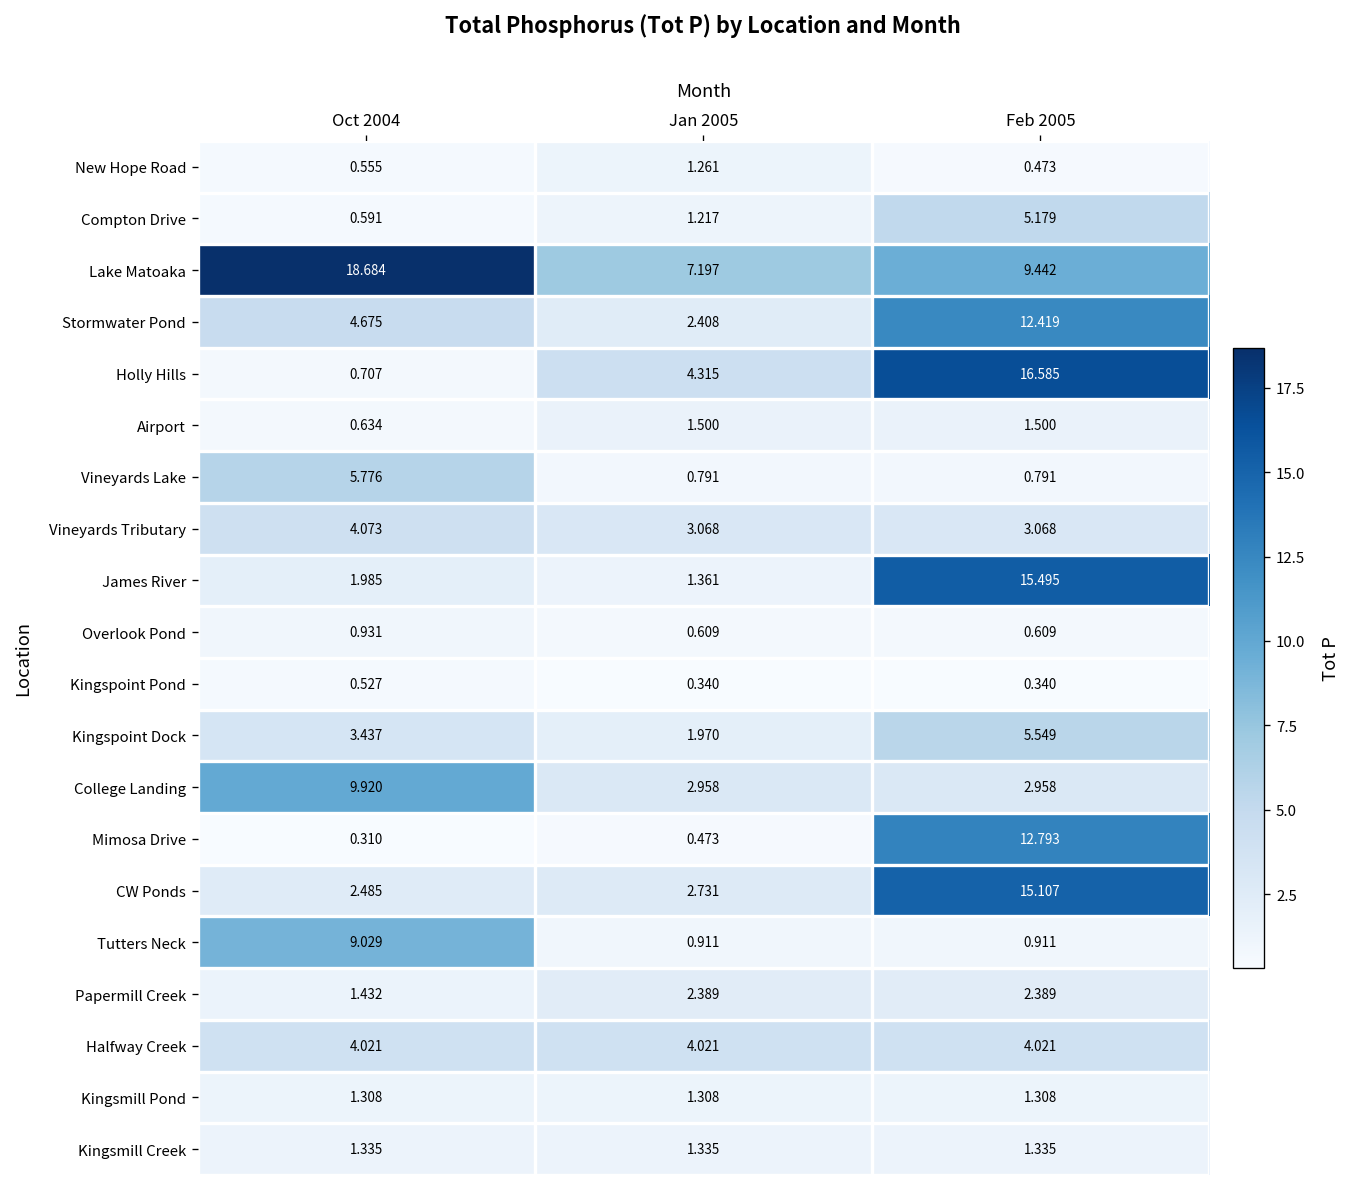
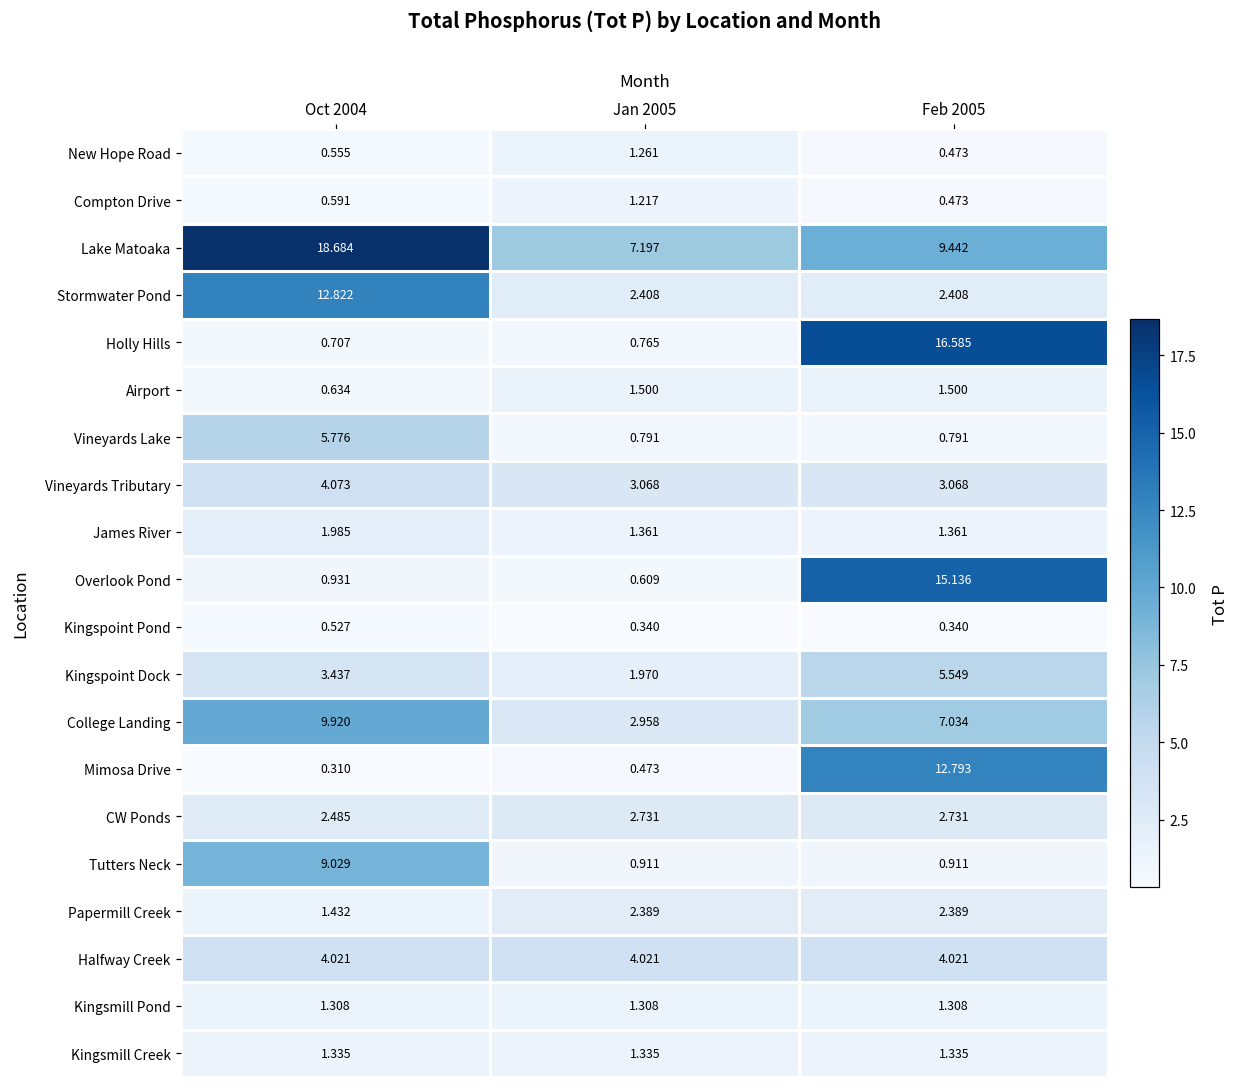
  {
    "New Hope Road": {
      "Oct 2004": 0.555,
      "Jan 2005": 1.261,
      "Feb 2005": 0.473
    },
    "Compton Drive": {
      "Oct 2004": 0.591,
      "Jan 2005": 1.217,
-     "Feb 2005": 5.179
+     "Feb 2005": 0.473
    },
    "Lake Matoaka": {
      "Oct 2004": 18.684,
      "Jan 2005": 7.197,
      "Feb 2005": 9.442
    },
    "Stormwater Pond": {
-     "Oct 2004": 4.675,
+     "Oct 2004": 12.822,
      "Jan 2005": 2.408,
-     "Feb 2005": 12.419
+     "Feb 2005": 2.408
    },
    "Holly Hills": {
      "Oct 2004": 0.707,
-     "Jan 2005": 4.315,
+     "Jan 2005": 0.765,
      "Feb 2005": 16.585
    },
    "Airport": {
      "Oct 2004": 0.634,
      "Jan 2005": 1.500,
      "Feb 2005": 1.500
    },
    "Vineyards Lake": {
      "Oct 2004": 5.776,
      "Jan 2005": 0.791,
      "Feb 2005": 0.791
    },
    "Vineyards Tributary": {
      "Oct 2004": 4.073,
      "Jan 2005": 3.068,
      "Feb 2005": 3.068
    },
    "James River": {
      "Oct 2004": 1.985,
      "Jan 2005": 1.361,
-     "Feb 2005": 15.495
+     "Feb 2005": 1.361
    },
    "Overlook Pond": {
      "Oct 2004": 0.931,
      "Jan 2005": 0.609,
-     "Feb 2005": 0.609
+     "Feb 2005": 15.136
    },
    "Kingspoint Pond": {
      "Oct 2004": 0.527,
      "Jan 2005": 0.340,
      "Feb 2005": 0.340
    },
    "Kingspoint Dock": {
      "Oct 2004": 3.437,
      "Jan 2005": 1.970,
      "Feb 2005": 5.549
    },
    "College Landing": {
      "Oct 2004": 9.920,
      "Jan 2005": 2.958,
-     "Feb 2005": 2.958
+     "Feb 2005": 7.034
    },
    "Mimosa Drive": {
      "Oct 2004": 0.310,
      "Jan 2005": 0.473,
      "Feb 2005": 12.793
    },
    "CW Ponds": {
      "Oct 2004": 2.485,
      "Jan 2005": 2.731,
-     "Feb 2005": 15.107
+     "Feb 2005": 2.731
    },
    "Tutters Neck": {
      "Oct 2004": 9.029,
      "Jan 2005": 0.911,
      "Feb 2005": 0.911
    },
    "Papermill Creek": {
      "Oct 2004": 1.432,
      "Jan 2005": 2.389,
      "Feb 2005": 2.389
    },
    "Halfway Creek": {
      "Oct 2004": 4.021,
      "Jan 2005": 4.021,
      "Feb 2005": 4.021
    },
    "Kingsmill Pond": {
      "Oct 2004": 1.308,
      "Jan 2005": 1.308,
      "Feb 2005": 1.308
    },
    "Kingsmill Creek": {
      "Oct 2004": 1.335,
      "Jan 2005": 1.335,
      "Feb 2005": 1.335
    }
  }
